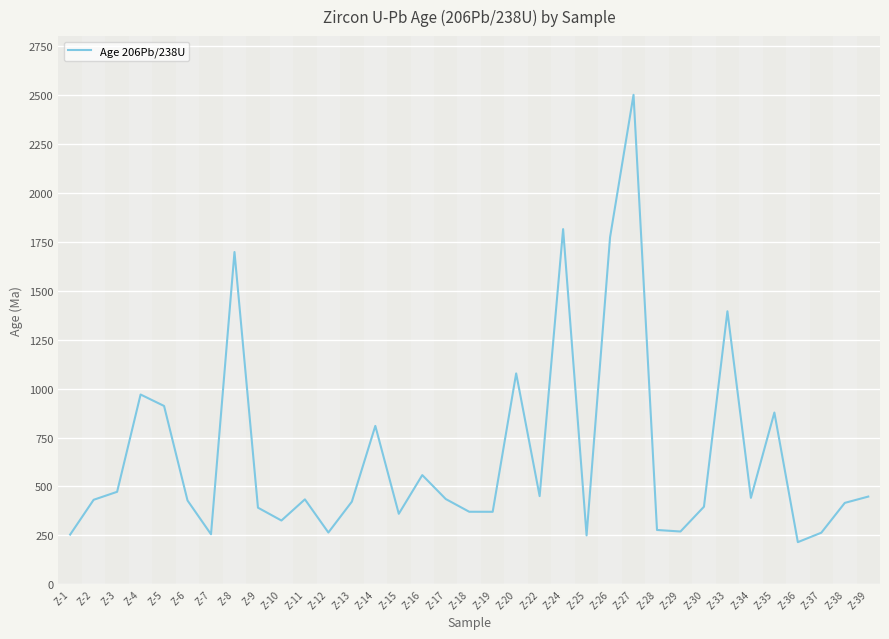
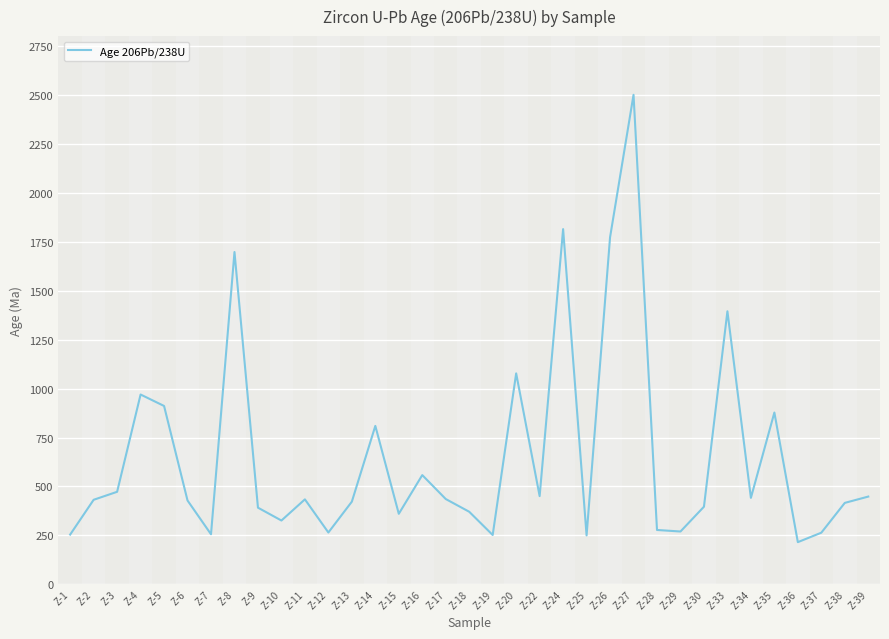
  {
    "Z-1": 250,
    "Z-2": 430,
    "Z-3": 470,
    "Z-4": 970,
    "Z-5": 910,
    "Z-6": 430,
    "Z-7": 260,
    "Z-8": 1700,
    "Z-9": 390,
    "Z-10": 330,
    "Z-11": 430,
    "Z-12": 260,
    "Z-13": 420,
    "Z-14": 810,
    "Z-15": 360,
    "Z-16": 560,
    "Z-17": 440,
    "Z-18": 370,
-   "Z-19": 370,
+   "Z-19": 250,
    "Z-20": 1080,
    "Z-22": 450,
    "Z-24": 1820,
    "Z-25": 250,
    "Z-26": 1770,
    "Z-27": 2500,
    "Z-28": 280,
    "Z-29": 270,
    "Z-30": 400,
    "Z-33": 1400,
    "Z-34": 440,
    "Z-35": 880,
    "Z-36": 220,
    "Z-37": 260,
    "Z-38": 420,
    "Z-39": 450
  }
